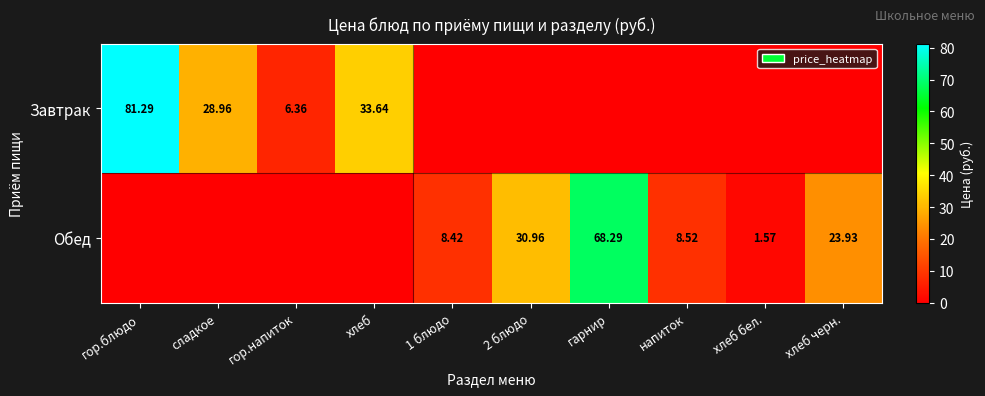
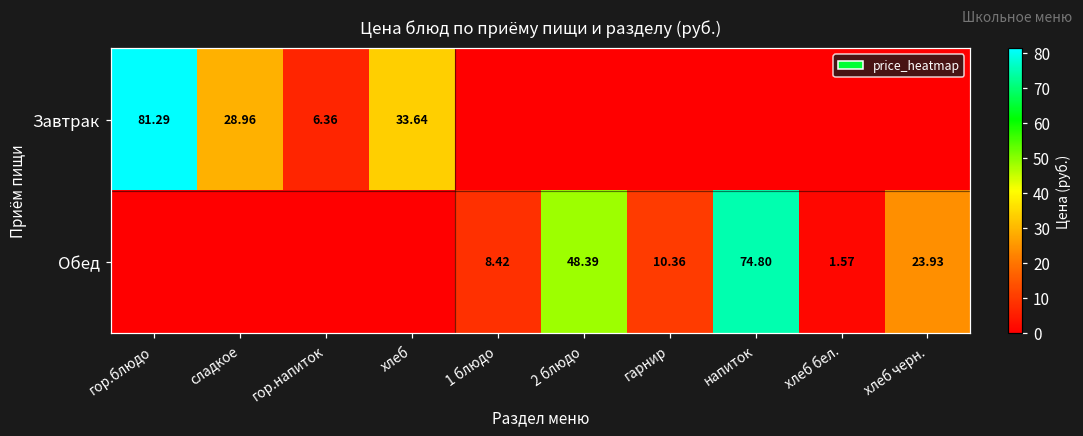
  {
    "Завтрак": {
      "гор.блюдо": 81.29,
      "сладкое": 28.96,
      "гор.напиток": 6.36,
      "хлеб": 33.64
    },
    "Обед": {
      "1 блюдо": 8.42,
-     "2 блюдо": 30.96,
-     "гарнир": 68.29,
-     "напиток": 8.52,
+     "2 блюдо": 48.39,
+     "гарнир": 10.36,
+     "напиток": 74.80,
      "хлеб бел.": 1.57,
      "хлеб черн.": 23.93
    }
  }
